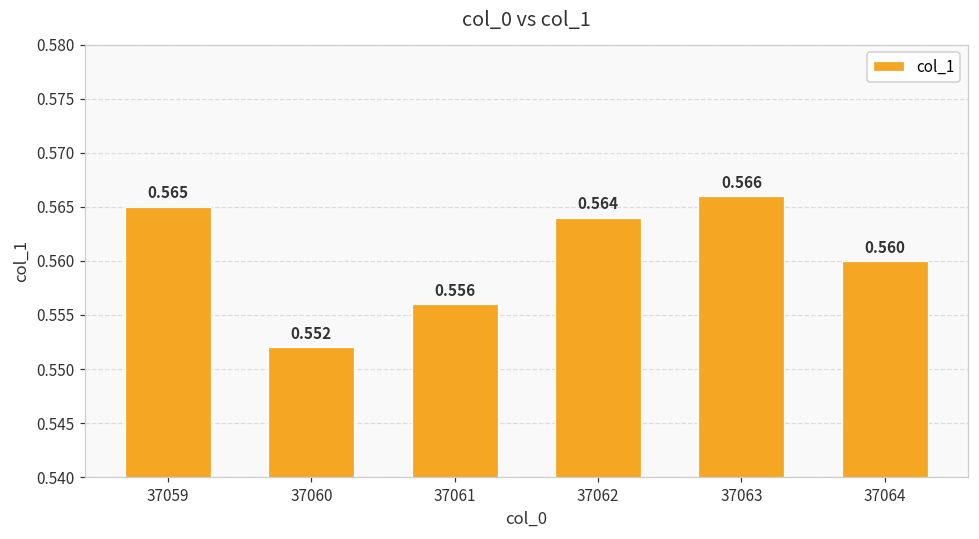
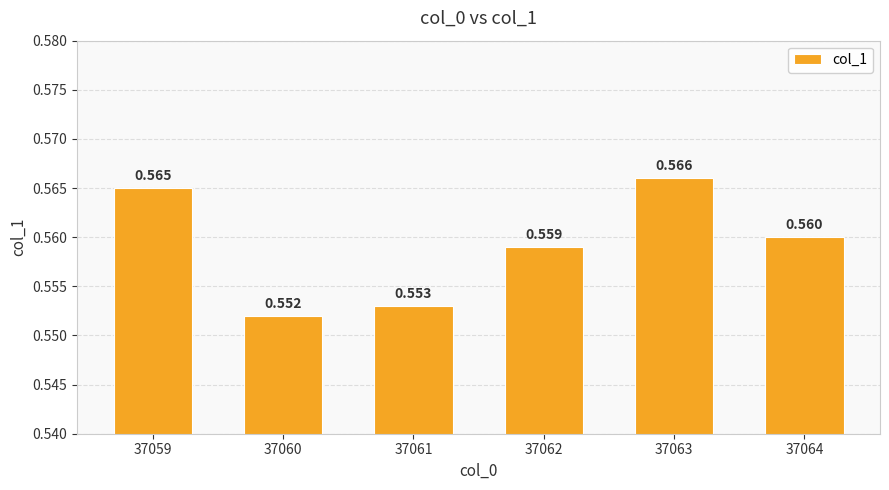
  {
    "37059": 0.565,
    "37060": 0.552,
-   "37061": 0.556,
-   "37062": 0.564,
+   "37061": 0.553,
+   "37062": 0.559,
    "37063": 0.566,
    "37064": 0.560
  }
